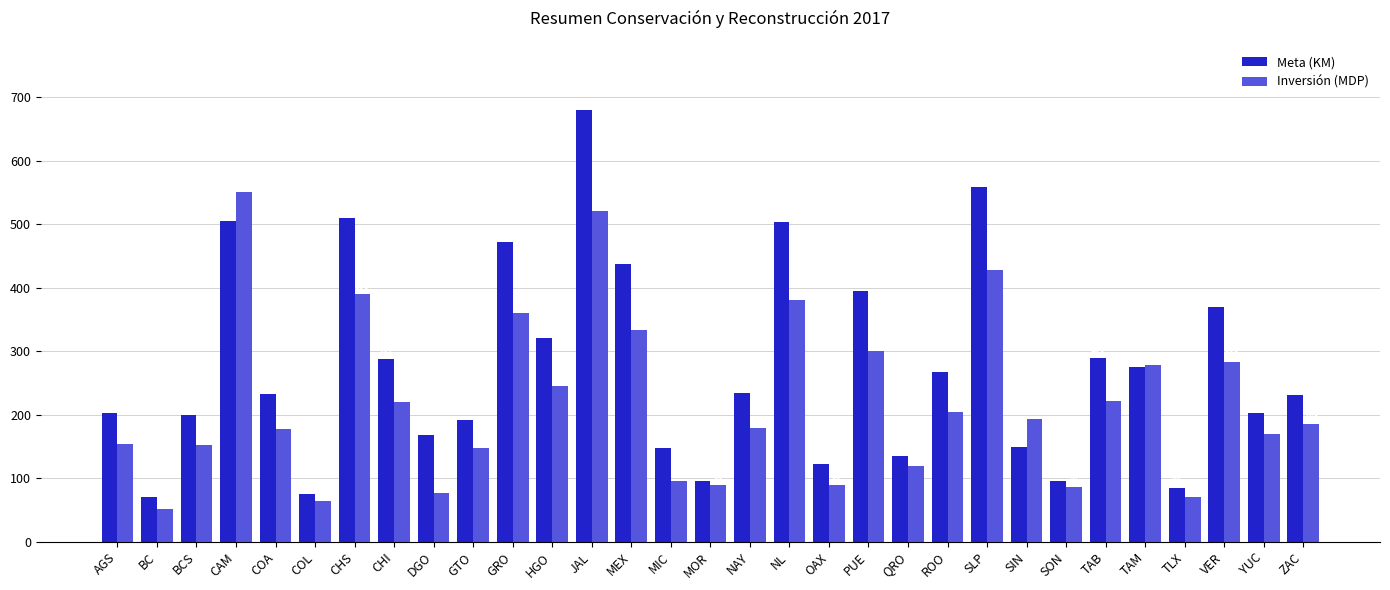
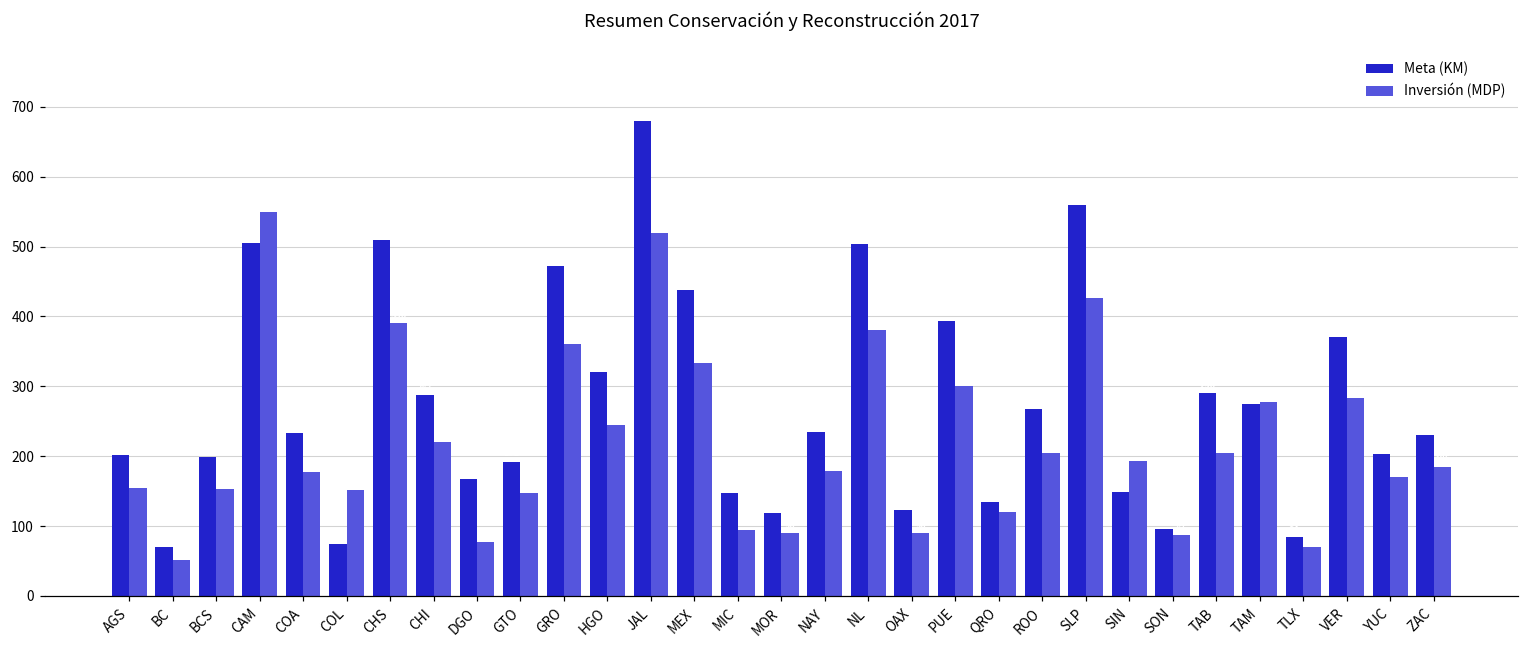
  {
    "Meta (KM)": {
      "AGS": 200,
      "BC": 70,
      "BCS": 200,
      "CAM": 510,
      "COA": 230,
      "COL": 80,
      "CHS": 510,
      "CHI": 290,
      "DGO": 170,
      "GTO": 190,
      "GRO": 470,
      "HGO": 320,
      "JAL": 680,
      "MEX": 440,
      "MIC": 150,
-     "MOR": 100,
+     "MOR": 120,
      "NAY": 230,
      "NL": 500,
      "OAX": 120,
      "PUE": 390,
      "QRO": 140,
      "ROO": 270,
      "SLP": 560,
      "SIN": 150,
      "SON": 100,
      "TAB": 290,
      "TAM": 280,
      "TLX": 80,
      "VER": 370,
      "YUC": 200,
      "ZAC": 230
    },
    "Inversión (MDP)": {
      "AGS": 150,
      "BC": 50,
      "BCS": 150,
      "CAM": 550,
      "COA": 180,
-     "COL": 70,
+     "COL": 150,
      "CHS": 390,
      "CHI": 220,
      "DGO": 80,
      "GTO": 150,
      "GRO": 360,
      "HGO": 250,
      "JAL": 520,
      "MEX": 330,
      "MIC": 100,
      "MOR": 90,
      "NAY": 180,
      "NL": 380,
      "OAX": 90,
      "PUE": 300,
      "QRO": 120,
      "ROO": 210,
      "SLP": 430,
      "SIN": 190,
      "SON": 90,
-     "TAB": 220,
+     "TAB": 200,
      "TAM": 280,
      "TLX": 70,
      "VER": 280,
      "YUC": 170,
      "ZAC": 190
    }
  }
